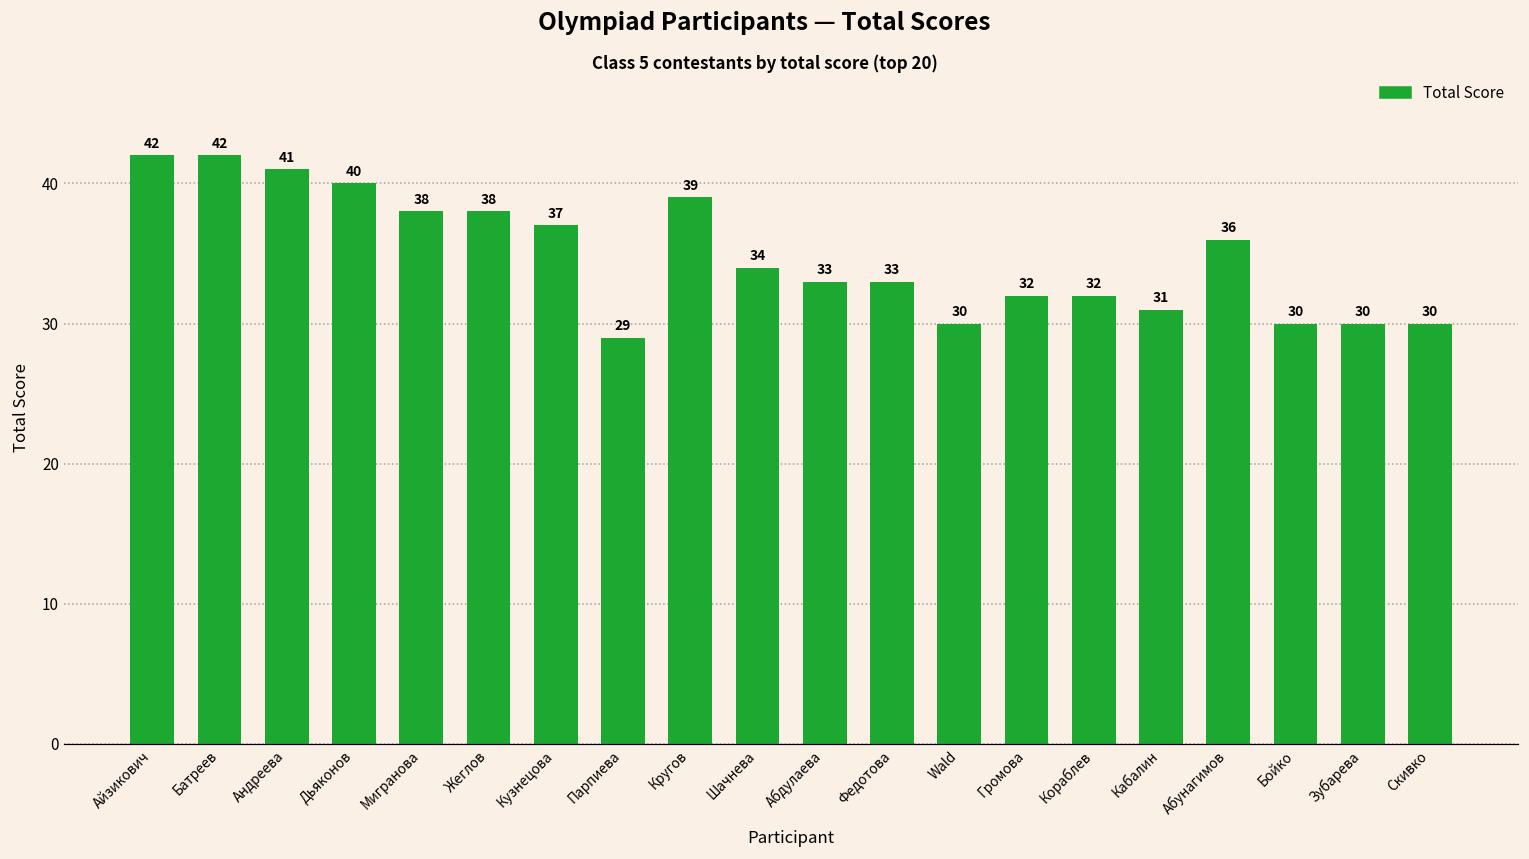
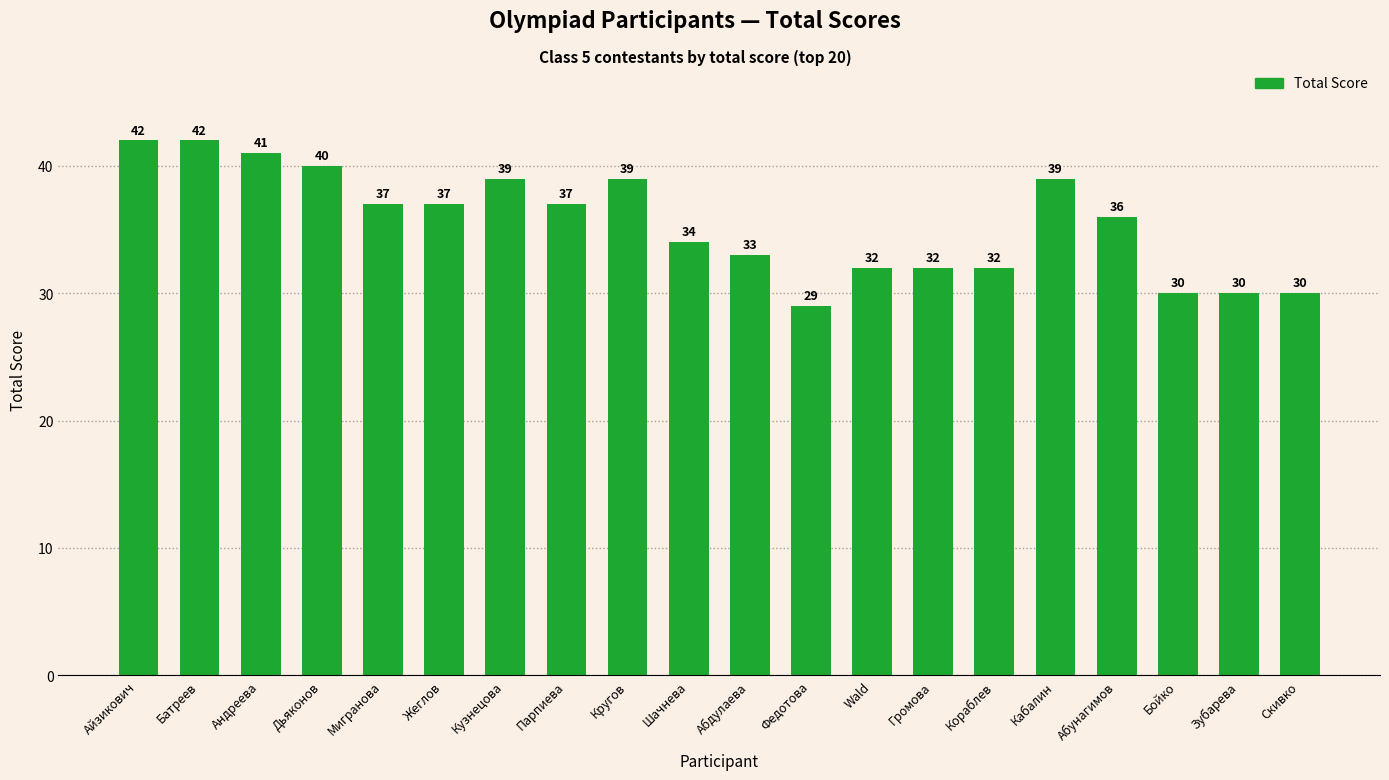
  {
    "Айзикович": 42,
    "Батреев": 42,
    "Андреева": 41,
    "Дьяконов": 40,
-   "Мигранова": 38,
-   "Жеглов": 38,
-   "Кузнецова": 37,
-   "Парпиева": 29,
+   "Мигранова": 37,
+   "Жеглов": 37,
+   "Кузнецова": 39,
+   "Парпиева": 37,
    "Кругов": 39,
    "Шачнева": 34,
    "Абдулаева": 33,
-   "Федотова": 33,
-   "Wald": 30,
+   "Федотова": 29,
+   "Wald": 32,
    "Громова": 32,
    "Кораблев": 32,
-   "Кабалин": 31,
+   "Кабалин": 39,
    "Абунагимов": 36,
    "Бойко": 30,
    "Зубарева": 30,
    "Скивко": 30
  }
